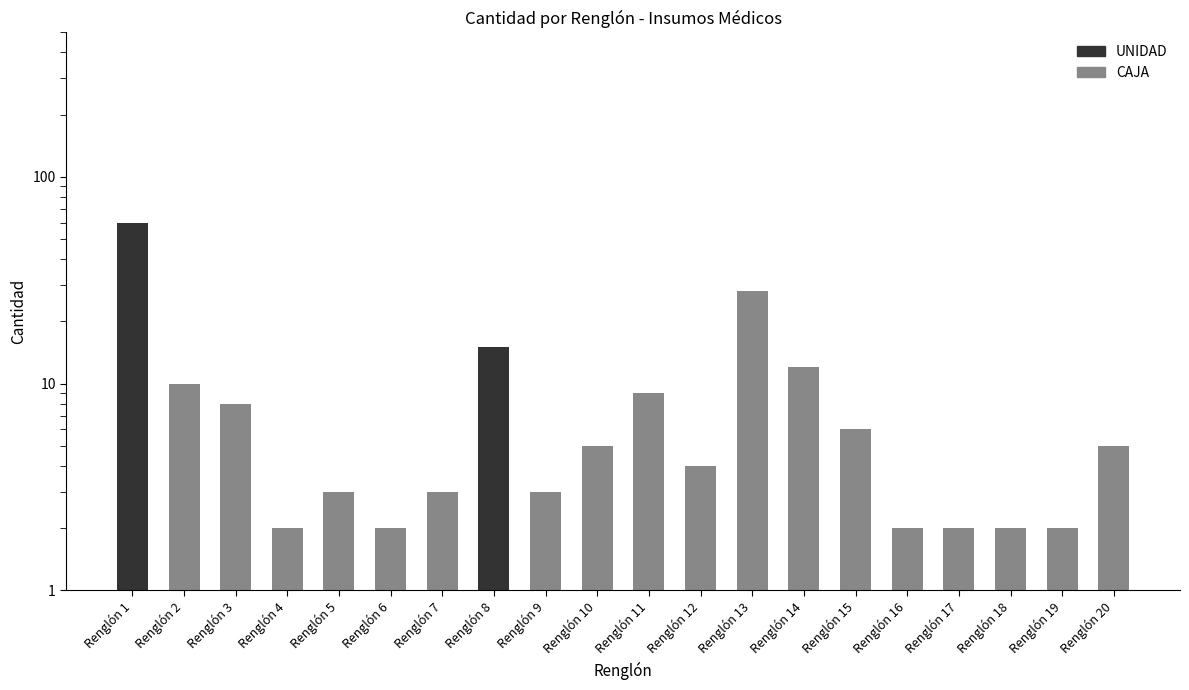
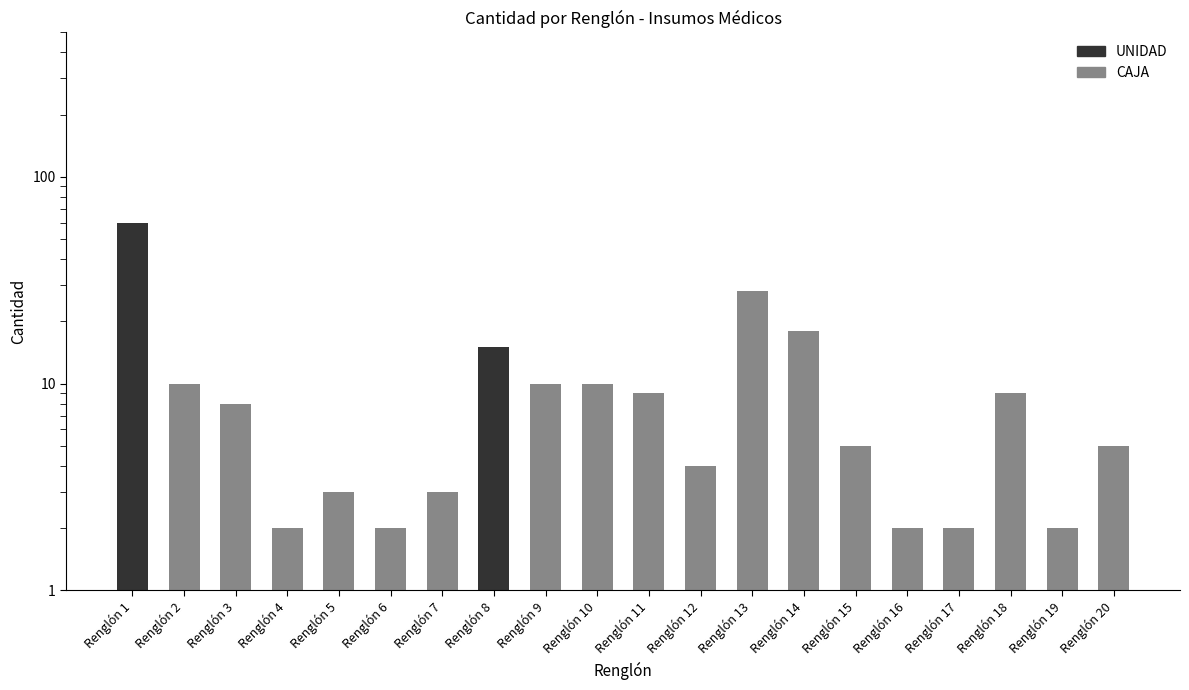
  {
    "Renglón 1": 60,
    "Renglón 2": 10,
    "Renglón 3": 8,
    "Renglón 4": 2,
    "Renglón 5": 3,
    "Renglón 6": 2,
    "Renglón 7": 3,
    "Renglón 8": 15,
-   "Renglón 9": 3,
-   "Renglón 10": 5,
+   "Renglón 9": 10,
+   "Renglón 10": 10,
    "Renglón 11": 9,
    "Renglón 12": 4,
    "Renglón 13": 28,
-   "Renglón 14": 12,
-   "Renglón 15": 6,
+   "Renglón 14": 18,
+   "Renglón 15": 5,
    "Renglón 16": 2,
    "Renglón 17": 2,
-   "Renglón 18": 2,
+   "Renglón 18": 9,
    "Renglón 19": 2,
    "Renglón 20": 5
  }
